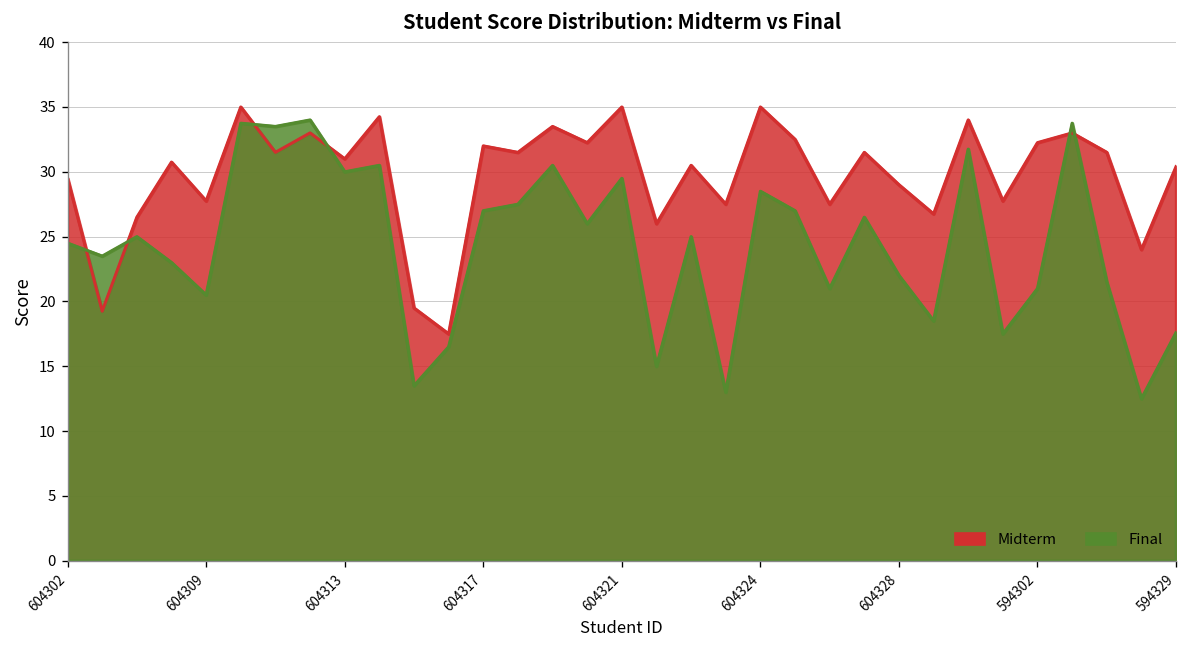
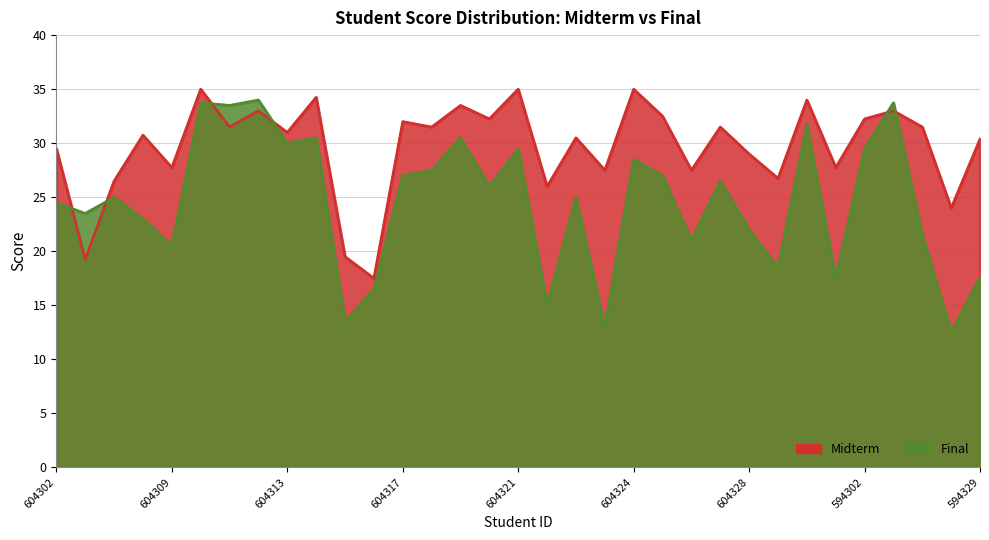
  {
    "Midterm": {
      "604302": 29.5,
      "604309": 27.8,
      "604313": 31.0,
      "604317": 32.0,
      "604321": 35.0,
      "604324": 35.0,
      "604328": 29.0,
      "594302": 32.3,
      "594329": 30.4
    },
    "Final": {
      "604302": 24.5,
      "604309": 20.5,
      "604313": 30.0,
      "604317": 27.0,
      "604321": 29.5,
      "604324": 28.5,
      "604328": 22.0,
-     "594302": 21.0,
+     "594302": 29.5,
      "594329": 17.6
    }
  }
